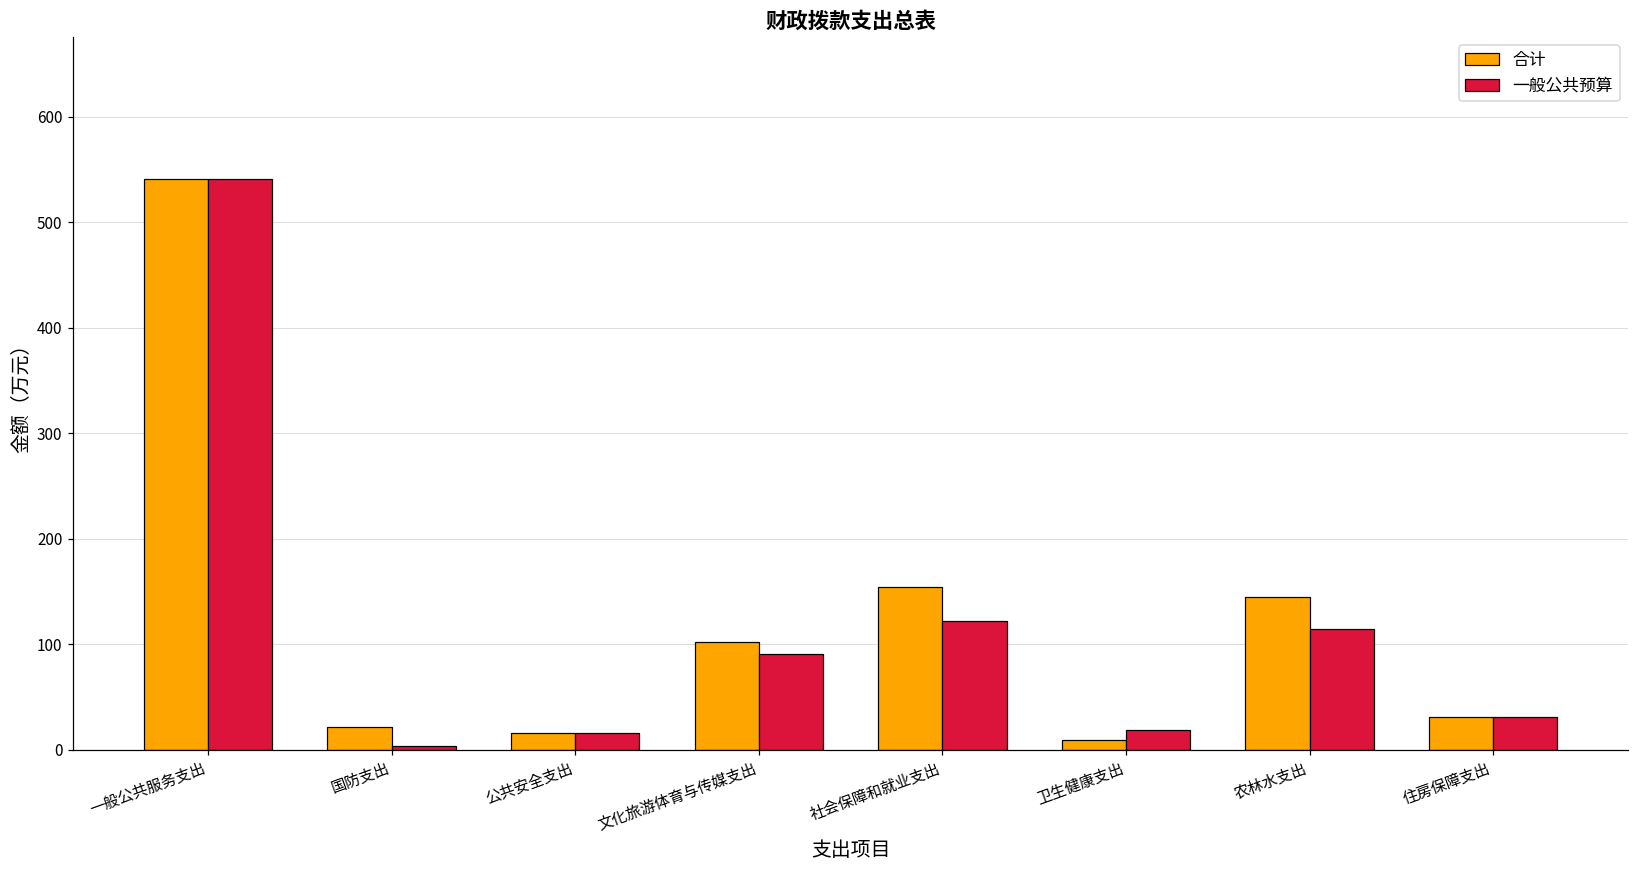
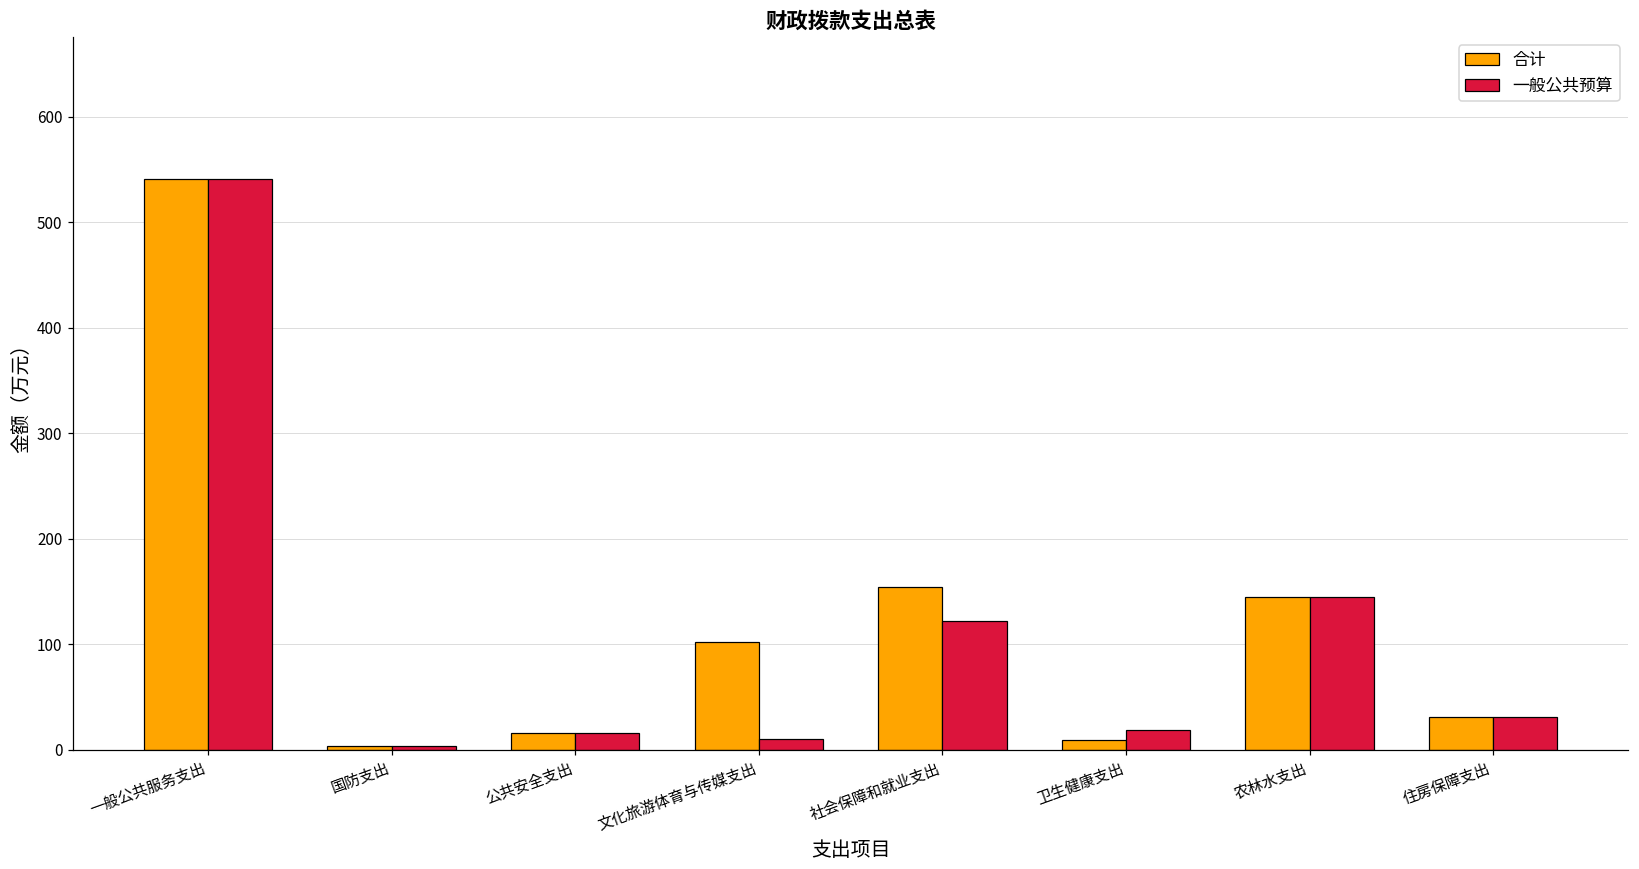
  {
    "合计": {
      "一般公共服务支出": 540,
-     "国防支出": 20,
+     "国防支出": 0,
      "公共安全支出": 20,
      "文化旅游体育与传媒支出": 100,
      "社会保障和就业支出": 150,
      "卫生健康支出": 10,
      "农林水支出": 140,
      "住房保障支出": 30
    },
    "一般公共预算": {
      "一般公共服务支出": 540,
      "国防支出": 0,
      "公共安全支出": 20,
-     "文化旅游体育与传媒支出": 90,
+     "文化旅游体育与传媒支出": 10,
      "社会保障和就业支出": 120,
      "卫生健康支出": 20,
-     "农林水支出": 110,
+     "农林水支出": 140,
      "住房保障支出": 30
    }
  }
